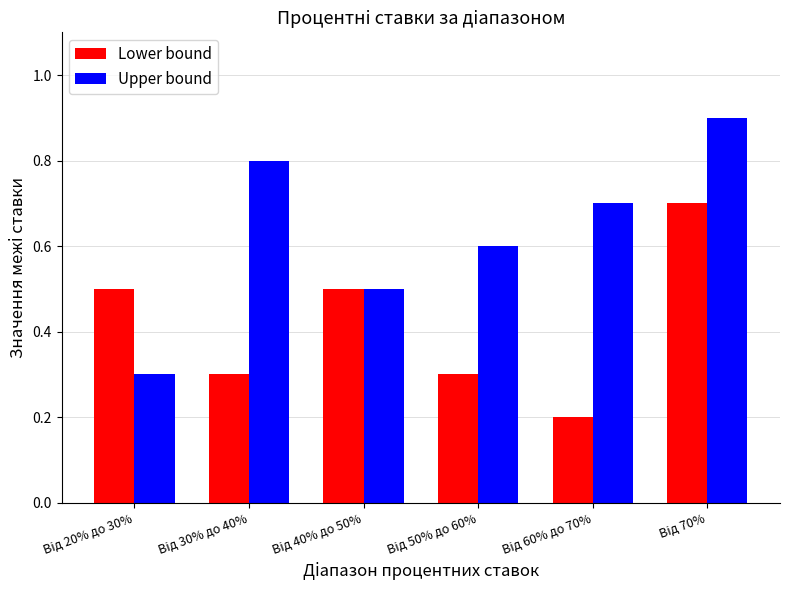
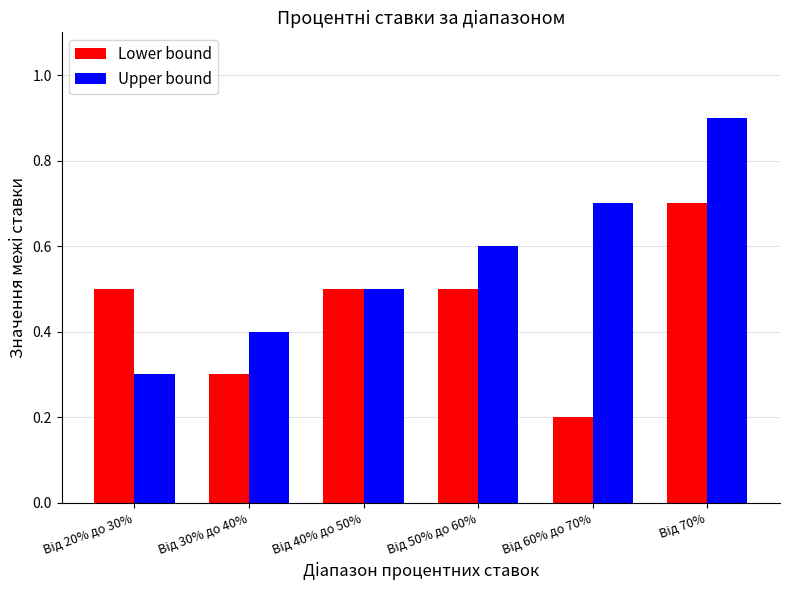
  {
    "Lower bound": {
      "Від 20% до 30%": 0.5,
      "Від 30% до 40%": 0.3,
      "Від 40% до 50%": 0.5,
-     "Від 50% до 60%": 0.3,
+     "Від 50% до 60%": 0.5,
      "Від 60% до 70%": 0.2,
      "Від 70%": 0.7
    },
    "Upper bound": {
      "Від 20% до 30%": 0.3,
-     "Від 30% до 40%": 0.8,
+     "Від 30% до 40%": 0.4,
      "Від 40% до 50%": 0.5,
      "Від 50% до 60%": 0.6,
      "Від 60% до 70%": 0.7,
      "Від 70%": 0.9
    }
  }
